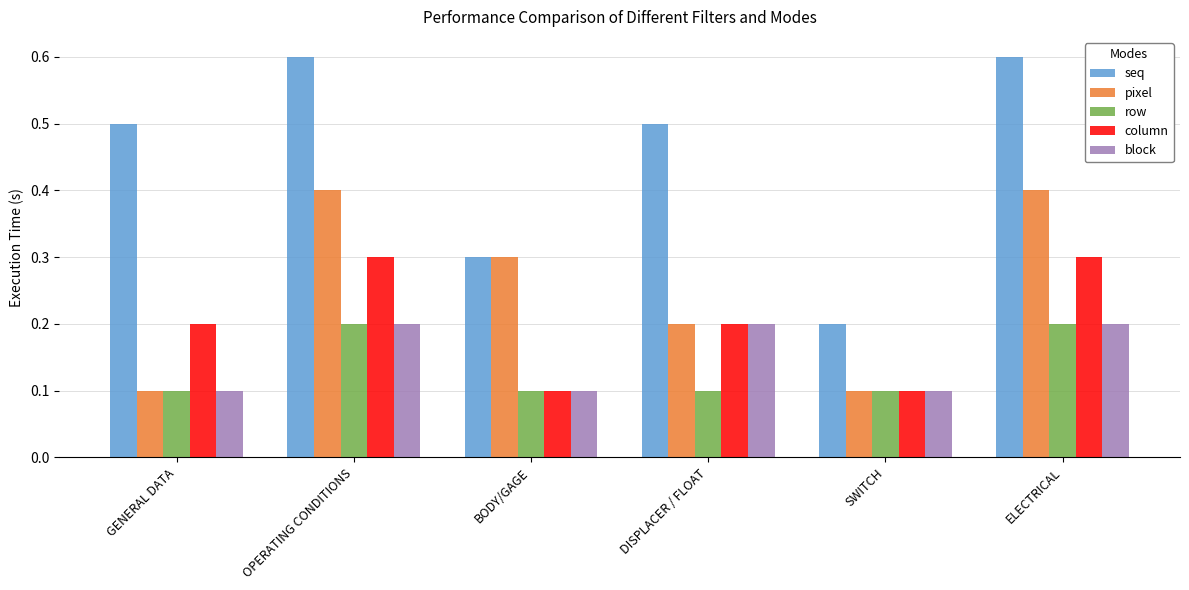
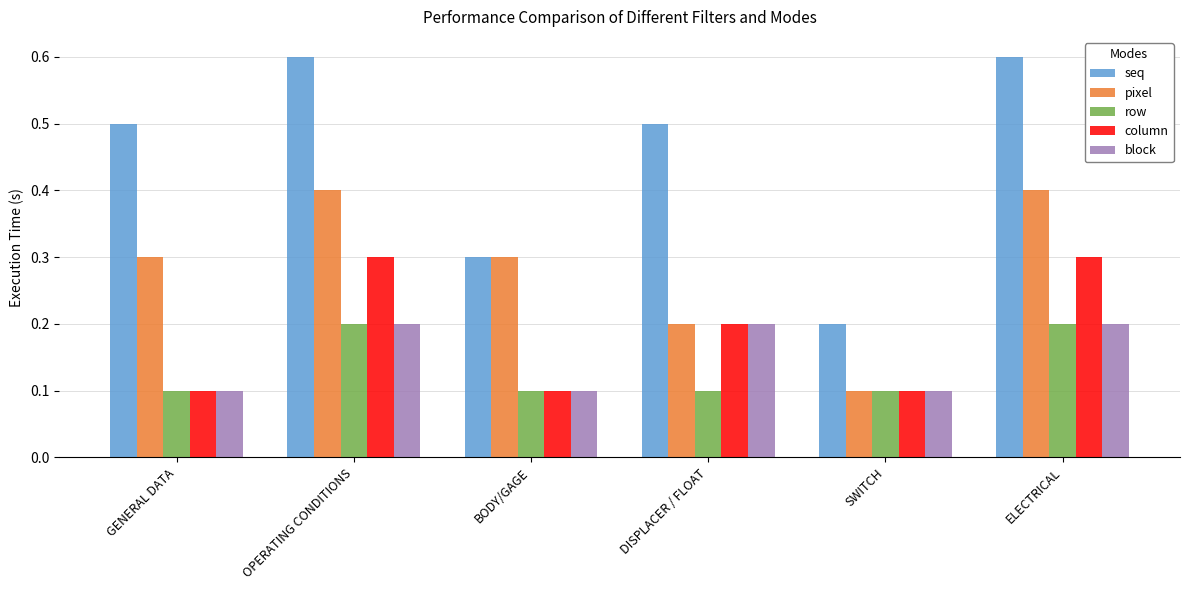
  {
    "seq": {
      "GENERAL DATA": 0.50,
      "OPERATING CONDITIONS": 0.60,
      "BODY/GAGE": 0.30,
      "DISPLACER / FLOAT": 0.50,
      "SWITCH": 0.20,
      "ELECTRICAL": 0.60
    },
    "pixel": {
-     "GENERAL DATA": 0.10,
+     "GENERAL DATA": 0.30,
      "OPERATING CONDITIONS": 0.40,
      "BODY/GAGE": 0.30,
      "DISPLACER / FLOAT": 0.20,
      "SWITCH": 0.10,
      "ELECTRICAL": 0.40
    },
    "row": {
      "GENERAL DATA": 0.10,
      "OPERATING CONDITIONS": 0.20,
      "BODY/GAGE": 0.10,
      "DISPLACER / FLOAT": 0.10,
      "SWITCH": 0.10,
      "ELECTRICAL": 0.20
    },
    "column": {
-     "GENERAL DATA": 0.20,
+     "GENERAL DATA": 0.10,
      "OPERATING CONDITIONS": 0.30,
      "BODY/GAGE": 0.10,
      "DISPLACER / FLOAT": 0.20,
      "SWITCH": 0.10,
      "ELECTRICAL": 0.30
    },
    "block": {
      "GENERAL DATA": 0.10,
      "OPERATING CONDITIONS": 0.20,
      "BODY/GAGE": 0.10,
      "DISPLACER / FLOAT": 0.20,
      "SWITCH": 0.10,
      "ELECTRICAL": 0.20
    }
  }
